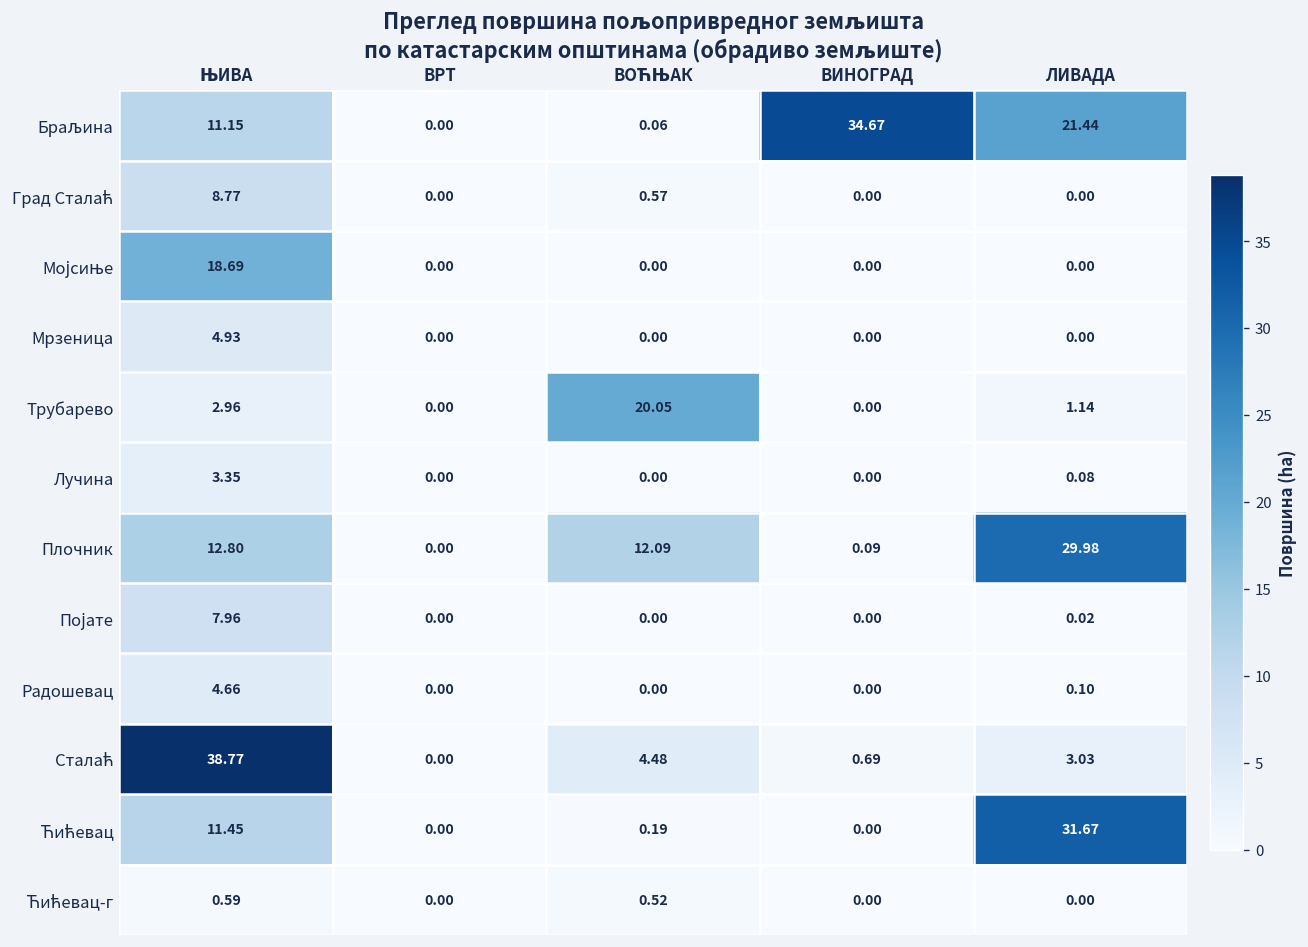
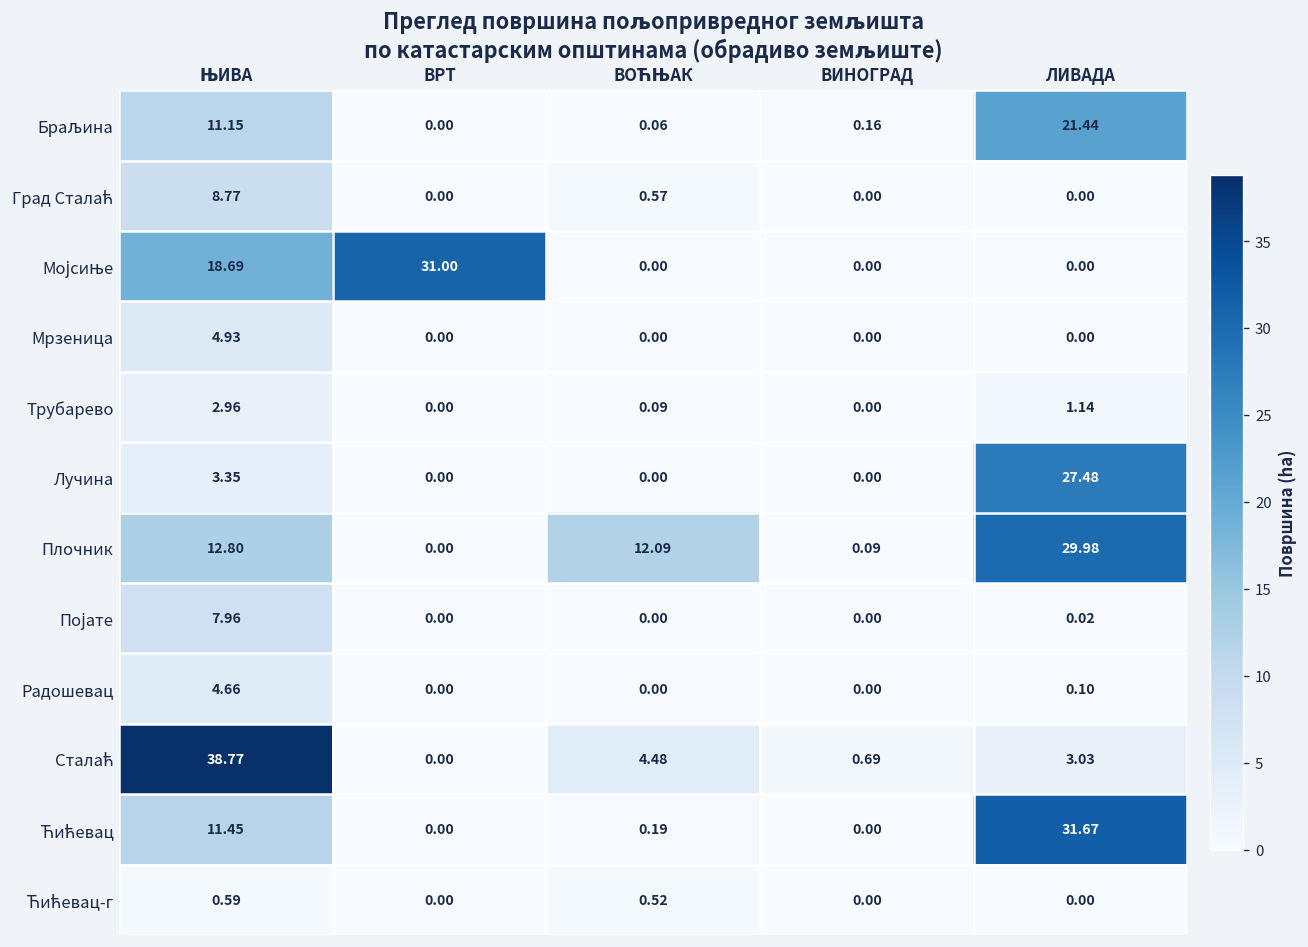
  {
    "Браљина": {
      "ЊИВА": 11.15,
      "ВРТ": 0.00,
      "ВОЋЊАК": 0.06,
-     "ВИНОГРАД": 34.67,
+     "ВИНОГРАД": 0.16,
      "ЛИВАДА": 21.44
    },
    "Град Сталаћ": {
      "ЊИВА": 8.77,
      "ВРТ": 0.00,
      "ВОЋЊАК": 0.57,
      "ВИНОГРАД": 0.00,
      "ЛИВАДА": 0.00
    },
    "Мојсиње": {
      "ЊИВА": 18.69,
-     "ВРТ": 0.00,
+     "ВРТ": 31.00,
      "ВОЋЊАК": 0.00,
      "ВИНОГРАД": 0.00,
      "ЛИВАДА": 0.00
    },
    "Мрзеница": {
      "ЊИВА": 4.93,
      "ВРТ": 0.00,
      "ВОЋЊАК": 0.00,
      "ВИНОГРАД": 0.00,
      "ЛИВАДА": 0.00
    },
    "Трубарево": {
      "ЊИВА": 2.96,
      "ВРТ": 0.00,
-     "ВОЋЊАК": 20.05,
+     "ВОЋЊАК": 0.09,
      "ВИНОГРАД": 0.00,
      "ЛИВАДА": 1.14
    },
    "Лучина": {
      "ЊИВА": 3.35,
      "ВРТ": 0.00,
      "ВОЋЊАК": 0.00,
      "ВИНОГРАД": 0.00,
-     "ЛИВАДА": 0.08
+     "ЛИВАДА": 27.48
    },
    "Плочник": {
      "ЊИВА": 12.80,
      "ВРТ": 0.00,
      "ВОЋЊАК": 12.09,
      "ВИНОГРАД": 0.09,
      "ЛИВАДА": 29.98
    },
    "Појате": {
      "ЊИВА": 7.96,
      "ВРТ": 0.00,
      "ВОЋЊАК": 0.00,
      "ВИНОГРАД": 0.00,
      "ЛИВАДА": 0.02
    },
    "Радошевац": {
      "ЊИВА": 4.66,
      "ВРТ": 0.00,
      "ВОЋЊАК": 0.00,
      "ВИНОГРАД": 0.00,
      "ЛИВАДА": 0.10
    },
    "Сталаћ": {
      "ЊИВА": 38.77,
      "ВРТ": 0.00,
      "ВОЋЊАК": 4.48,
      "ВИНОГРАД": 0.69,
      "ЛИВАДА": 3.03
    },
    "Ћићевац": {
      "ЊИВА": 11.45,
      "ВРТ": 0.00,
      "ВОЋЊАК": 0.19,
      "ВИНОГРАД": 0.00,
      "ЛИВАДА": 31.67
    },
    "Ћићевац-г": {
      "ЊИВА": 0.59,
      "ВРТ": 0.00,
      "ВОЋЊАК": 0.52,
      "ВИНОГРАД": 0.00,
      "ЛИВАДА": 0.00
    }
  }
